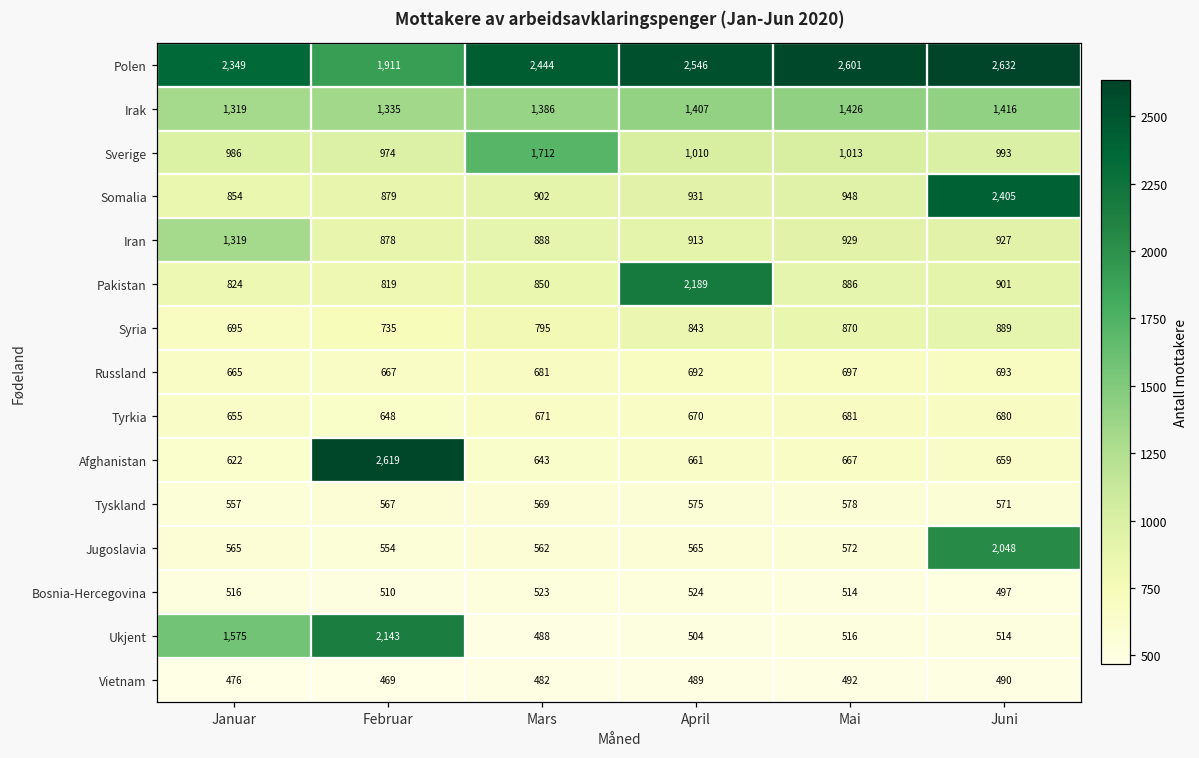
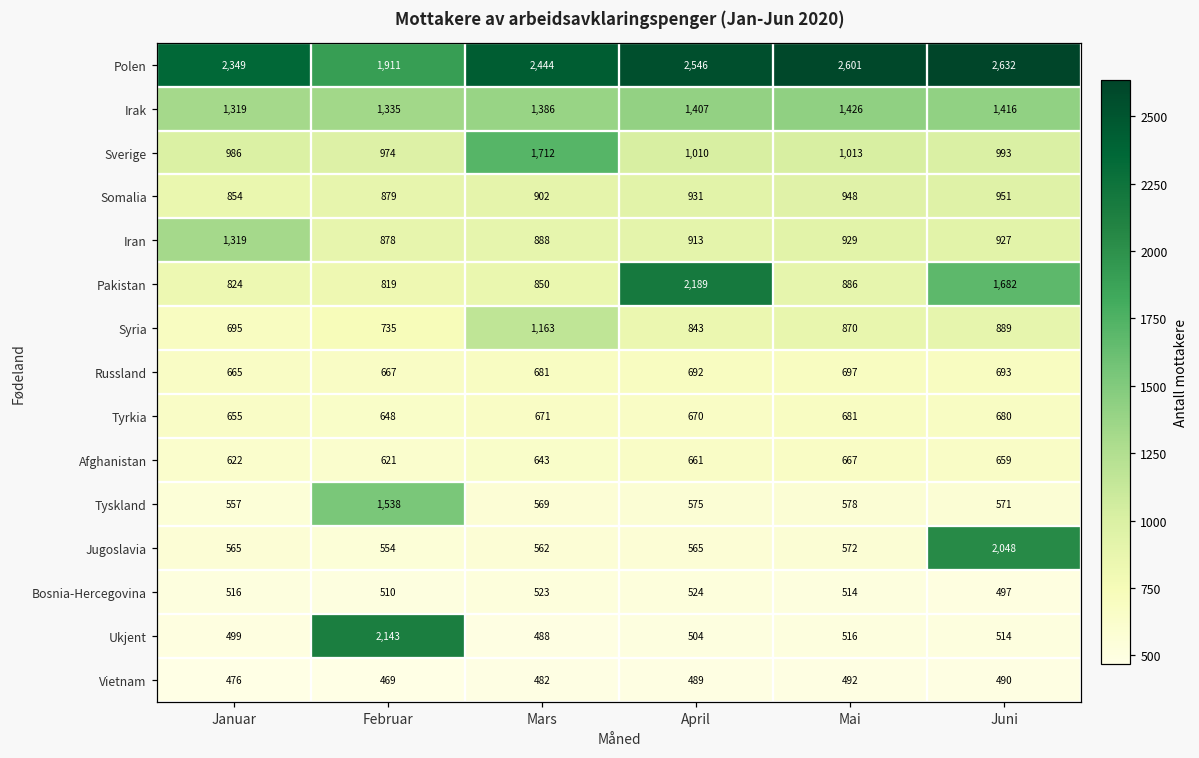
  {
    "Polen": {
      "Januar": "2,349",
      "Februar": "1,911",
      "Mars": "2,444",
      "April": "2,546",
      "Mai": "2,601",
      "Juni": "2,632"
    },
    "Irak": {
      "Januar": "1,319",
      "Februar": "1,335",
      "Mars": "1,386",
      "April": "1,407",
      "Mai": "1,426",
      "Juni": "1,416"
    },
    "Sverige": {
      "Januar": "986",
      "Februar": "974",
      "Mars": "1,712",
      "April": "1,010",
      "Mai": "1,013",
      "Juni": "993"
    },
    "Somalia": {
      "Januar": "854",
      "Februar": "879",
      "Mars": "902",
      "April": "931",
      "Mai": "948",
-     "Juni": "2,405"
+     "Juni": "951"
    },
    "Iran": {
      "Januar": "1,319",
      "Februar": "878",
      "Mars": "888",
      "April": "913",
      "Mai": "929",
      "Juni": "927"
    },
    "Pakistan": {
      "Januar": "824",
      "Februar": "819",
      "Mars": "850",
      "April": "2,189",
      "Mai": "886",
-     "Juni": "901"
+     "Juni": "1,682"
    },
    "Syria": {
      "Januar": "695",
      "Februar": "735",
-     "Mars": "795",
+     "Mars": "1,163",
      "April": "843",
      "Mai": "870",
      "Juni": "889"
    },
    "Russland": {
      "Januar": "665",
      "Februar": "667",
      "Mars": "681",
      "April": "692",
      "Mai": "697",
      "Juni": "693"
    },
    "Tyrkia": {
      "Januar": "655",
      "Februar": "648",
      "Mars": "671",
      "April": "670",
      "Mai": "681",
      "Juni": "680"
    },
    "Afghanistan": {
      "Januar": "622",
-     "Februar": "2,619",
+     "Februar": "621",
      "Mars": "643",
      "April": "661",
      "Mai": "667",
      "Juni": "659"
    },
    "Tyskland": {
      "Januar": "557",
-     "Februar": "567",
+     "Februar": "1,538",
      "Mars": "569",
      "April": "575",
      "Mai": "578",
      "Juni": "571"
    },
    "Jugoslavia": {
      "Januar": "565",
      "Februar": "554",
      "Mars": "562",
      "April": "565",
      "Mai": "572",
      "Juni": "2,048"
    },
    "Bosnia-Hercegovina": {
      "Januar": "516",
      "Februar": "510",
      "Mars": "523",
      "April": "524",
      "Mai": "514",
      "Juni": "497"
    },
    "Ukjent": {
-     "Januar": "1,575",
+     "Januar": "499",
      "Februar": "2,143",
      "Mars": "488",
      "April": "504",
      "Mai": "516",
      "Juni": "514"
    },
    "Vietnam": {
      "Januar": "476",
      "Februar": "469",
      "Mars": "482",
      "April": "489",
      "Mai": "492",
      "Juni": "490"
    }
  }
